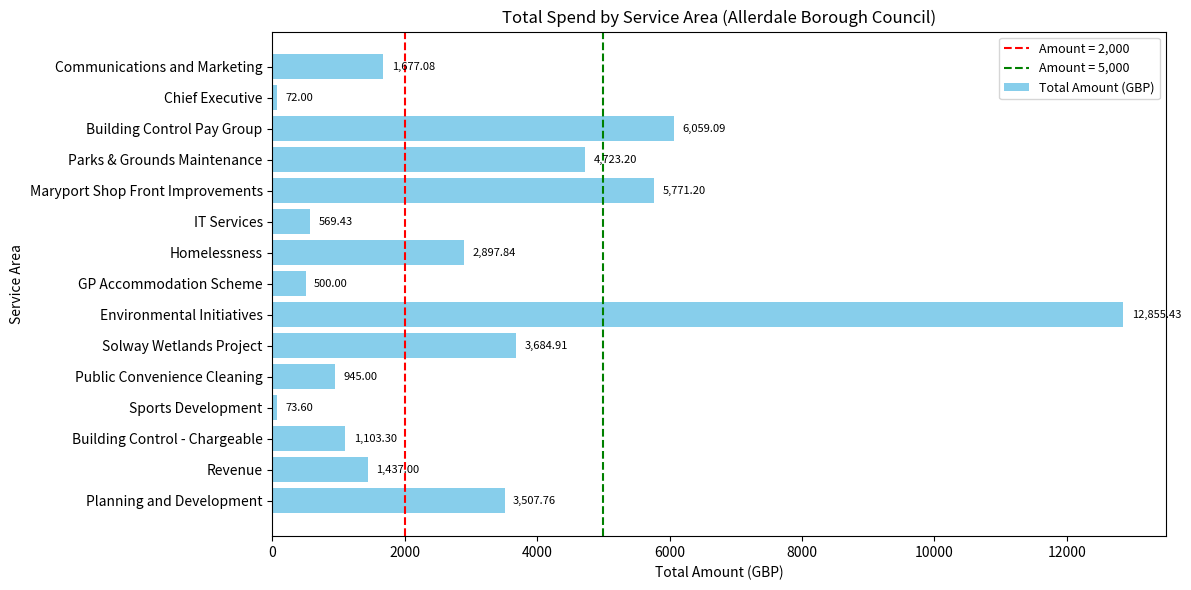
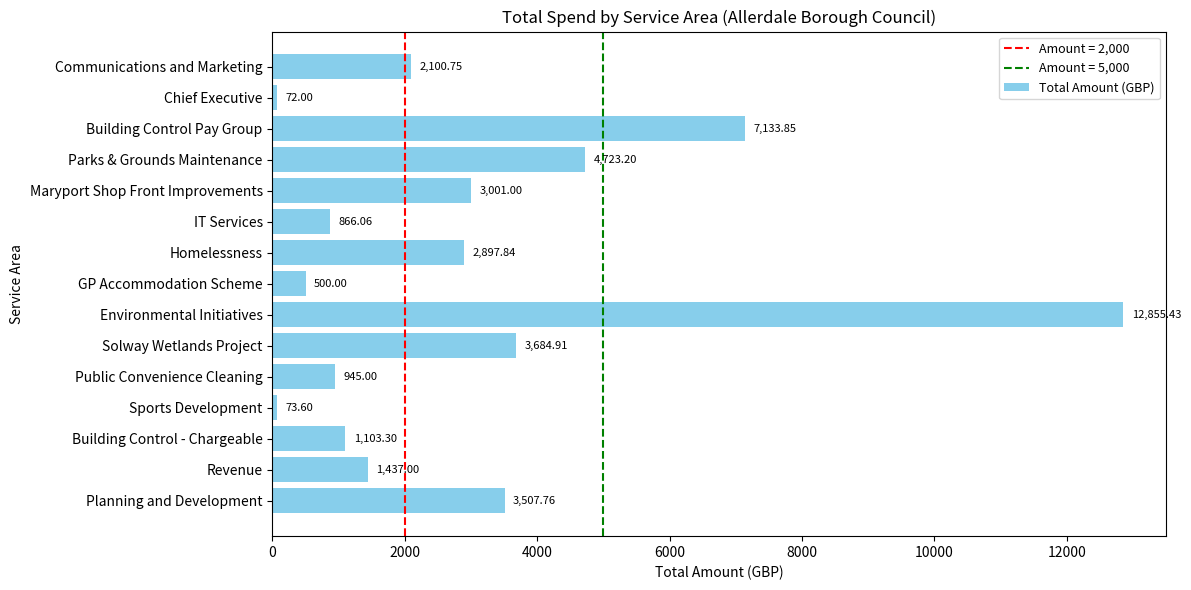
  {
-   "Communications and Marketing": "1,677.08",
+   "Communications and Marketing": "2,100.75",
    "Chief Executive": "72.00",
-   "Building Control Pay Group": "6,059.09",
+   "Building Control Pay Group": "7,133.85",
    "Parks & Grounds Maintenance": "4,723.20",
-   "Maryport Shop Front Improvements": "5,771.20",
-   "IT Services": "569.43",
+   "Maryport Shop Front Improvements": "3,001.00",
+   "IT Services": "866.06",
    "Homelessness": "2,897.84",
    "GP Accommodation Scheme": "500.00",
    "Environmental Initiatives": "12,855.43",
    "Solway Wetlands Project": "3,684.91",
    "Public Convenience Cleaning": "945.00",
    "Sports Development": "73.60",
    "Building Control - Chargeable": "1,103.30",
    "Revenue": "1,437.00",
    "Planning and Development": "3,507.76"
  }
